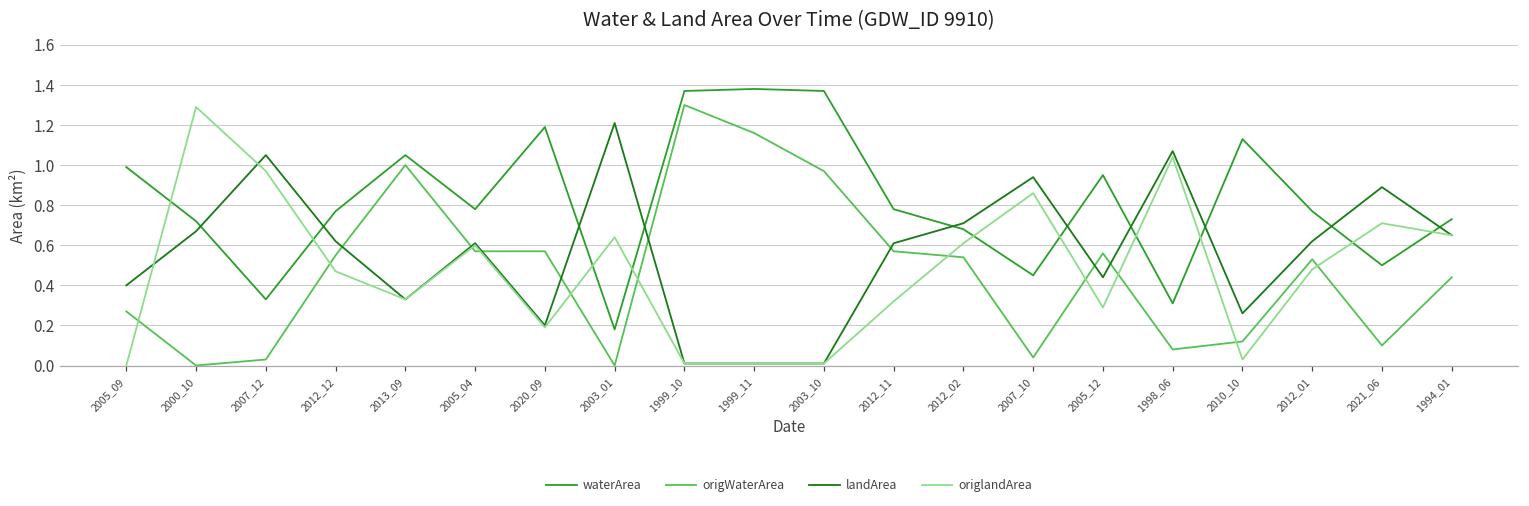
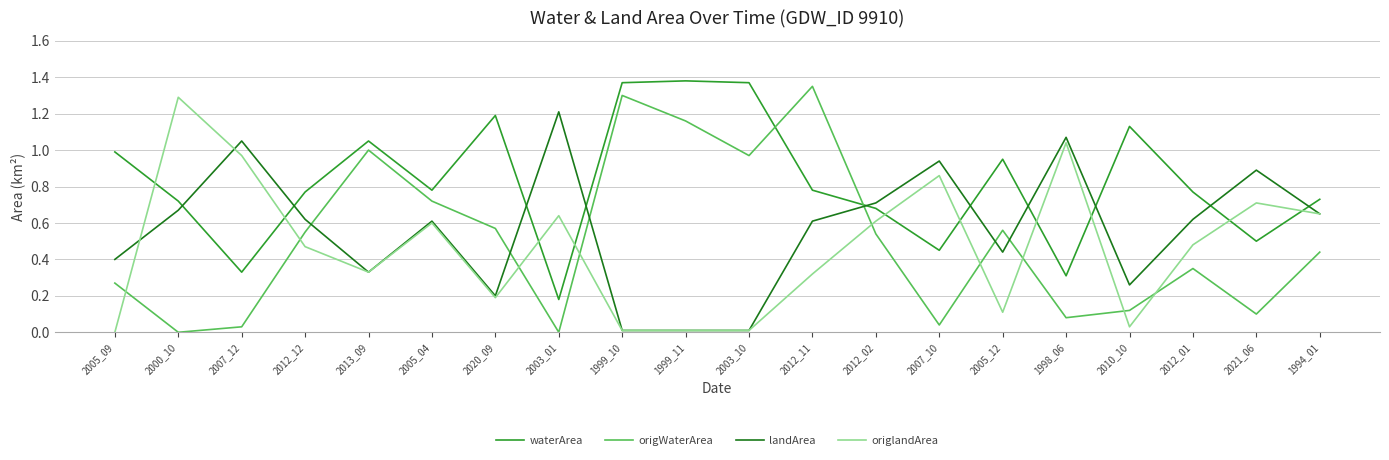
  {
    "origWaterArea": {
      "2005_09": 0.27,
      "2000_10": 0.00,
      "2007_12": 0.03,
      "2012_12": 0.55,
      "2013_09": 1.00,
-     "2005_04": 0.57,
+     "2005_04": 0.72,
      "2020_09": 0.57,
      "2003_01": 0.00,
      "1999_10": 1.30,
      "1999_11": 1.16,
      "2003_10": 0.97,
-     "2012_11": 0.57,
+     "2012_11": 1.35,
      "2012_02": 0.54,
      "2007_10": 0.04,
      "2005_12": 0.56,
      "1998_06": 0.08,
      "2010_10": 0.12,
-     "2012_01": 0.53,
+     "2012_01": 0.35,
      "2021_06": 0.10,
      "1994_01": 0.44
    },
    "origlandArea": {
      "2005_09": 0.00,
      "2000_10": 1.29,
      "2007_12": 0.97,
      "2012_12": 0.47,
      "2003_01": 0.64,
      "2012_11": 0.32,
      "2012_02": 0.61,
      "2007_10": 0.86,
-     "2005_12": 0.29,
+     "2005_12": 0.11,
      "1998_06": 1.04,
      "2010_10": 0.03,
      "2012_01": 0.48,
      "2021_06": 0.71
    }
  }
